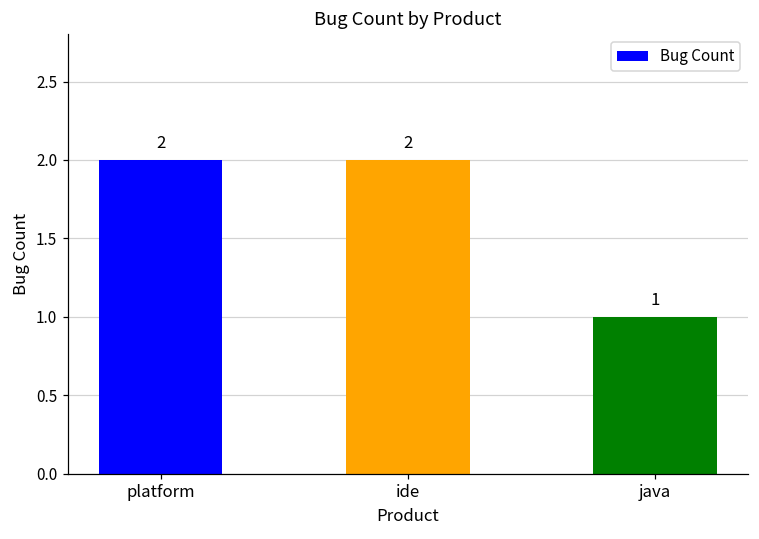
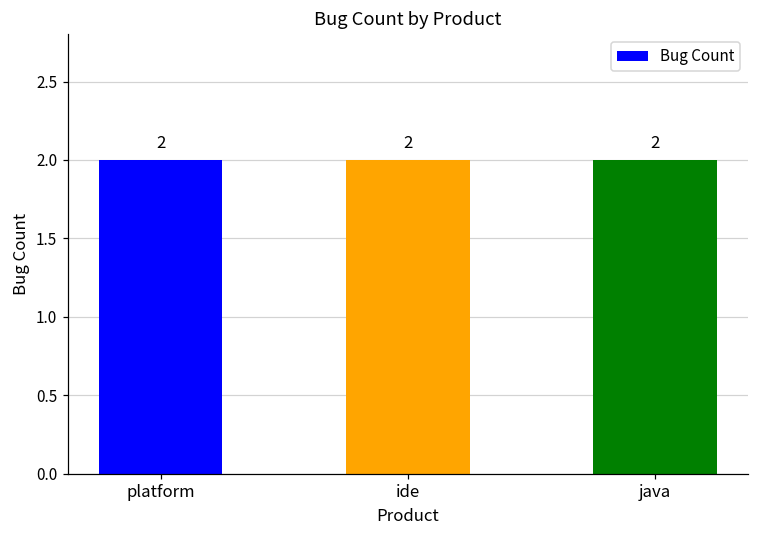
  {
    "platform": 2,
    "ide": 2,
-   "java": 1
+   "java": 2
  }
